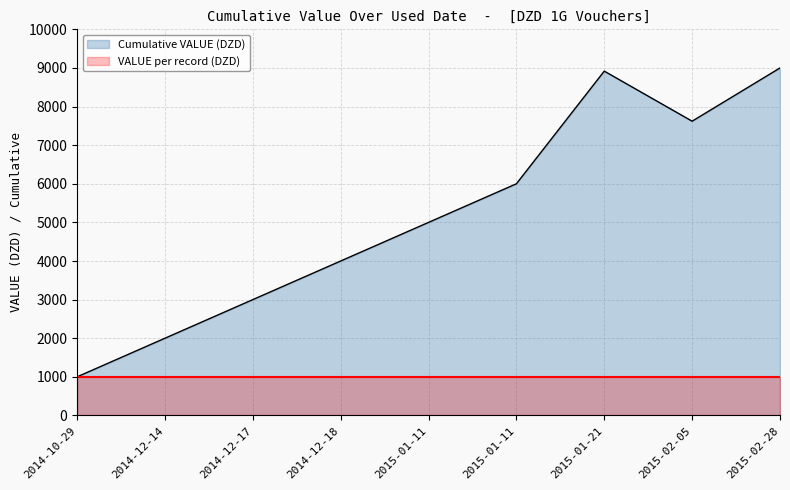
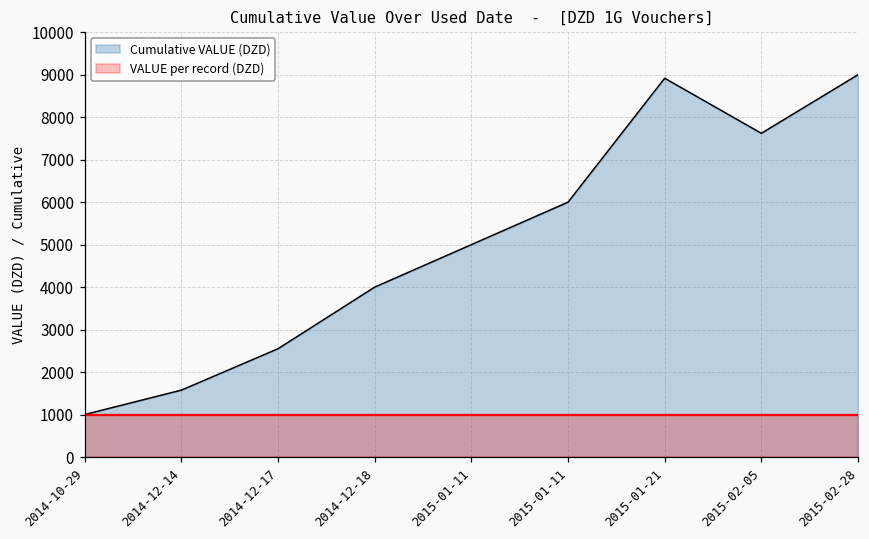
  {
    "Cumulative VALUE (DZD)": {
-     "2014-12-14": 2000,
-     "2014-12-17": 3000,
+     "2014-12-14": 1600,
+     "2014-12-17": 2600,
      "2014-12-18": 4000,
      "2015-01-21": 8900,
      "2015-02-05": 7600,
      "2015-02-28": 9000
    },
    "VALUE per record (DZD)": {
      "2014-12-14": 1000,
      "2014-12-17": 1000,
      "2014-12-18": 1000,
      "2015-01-21": 1000,
      "2015-02-05": 1000,
      "2015-02-28": 1000
    }
  }
